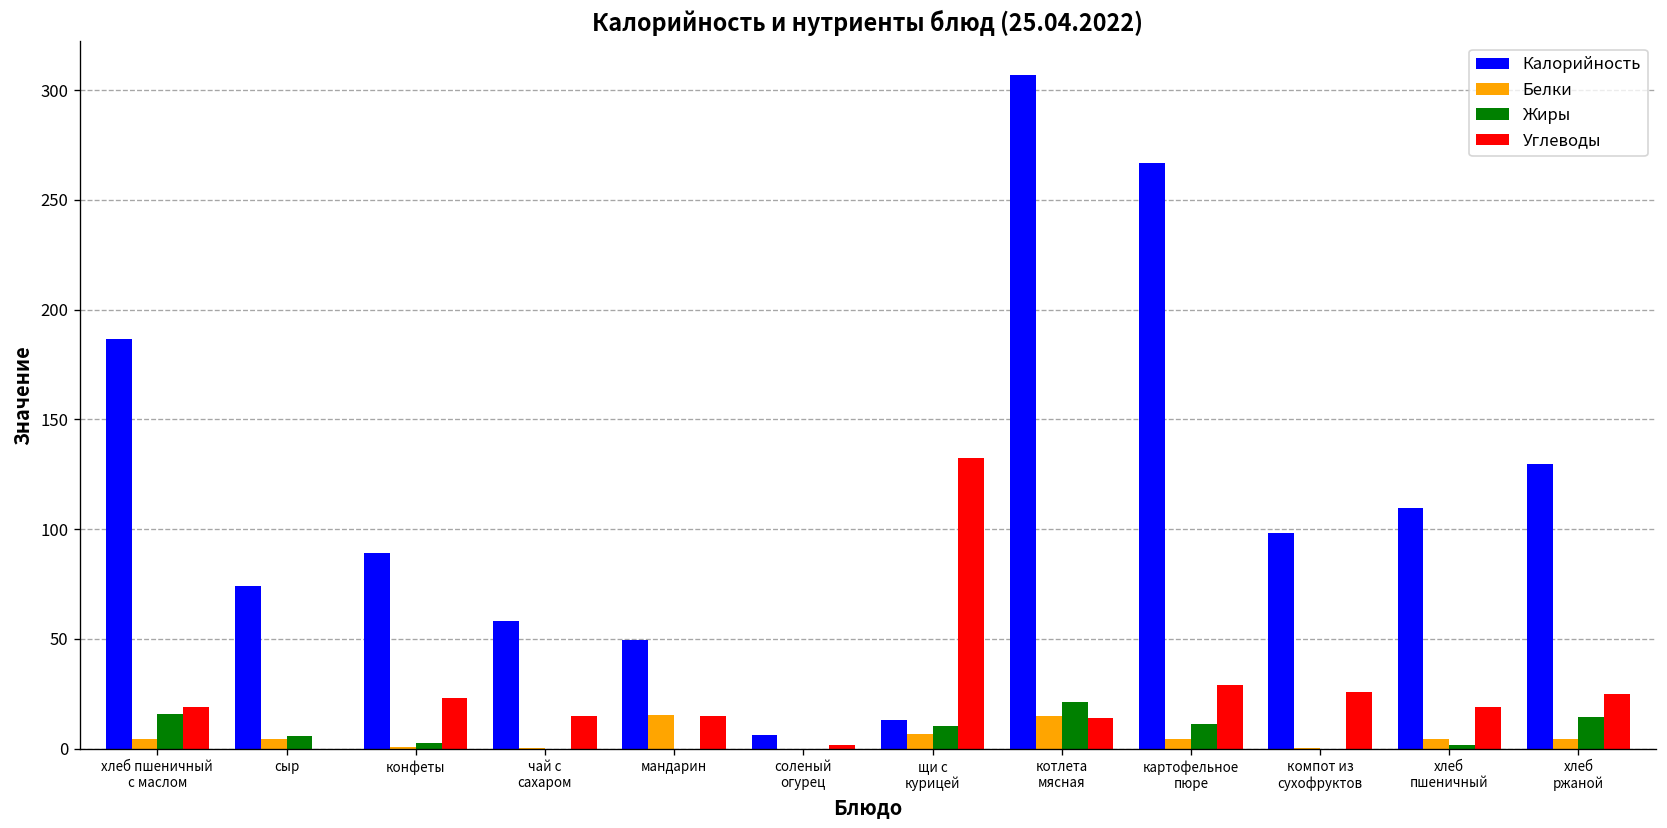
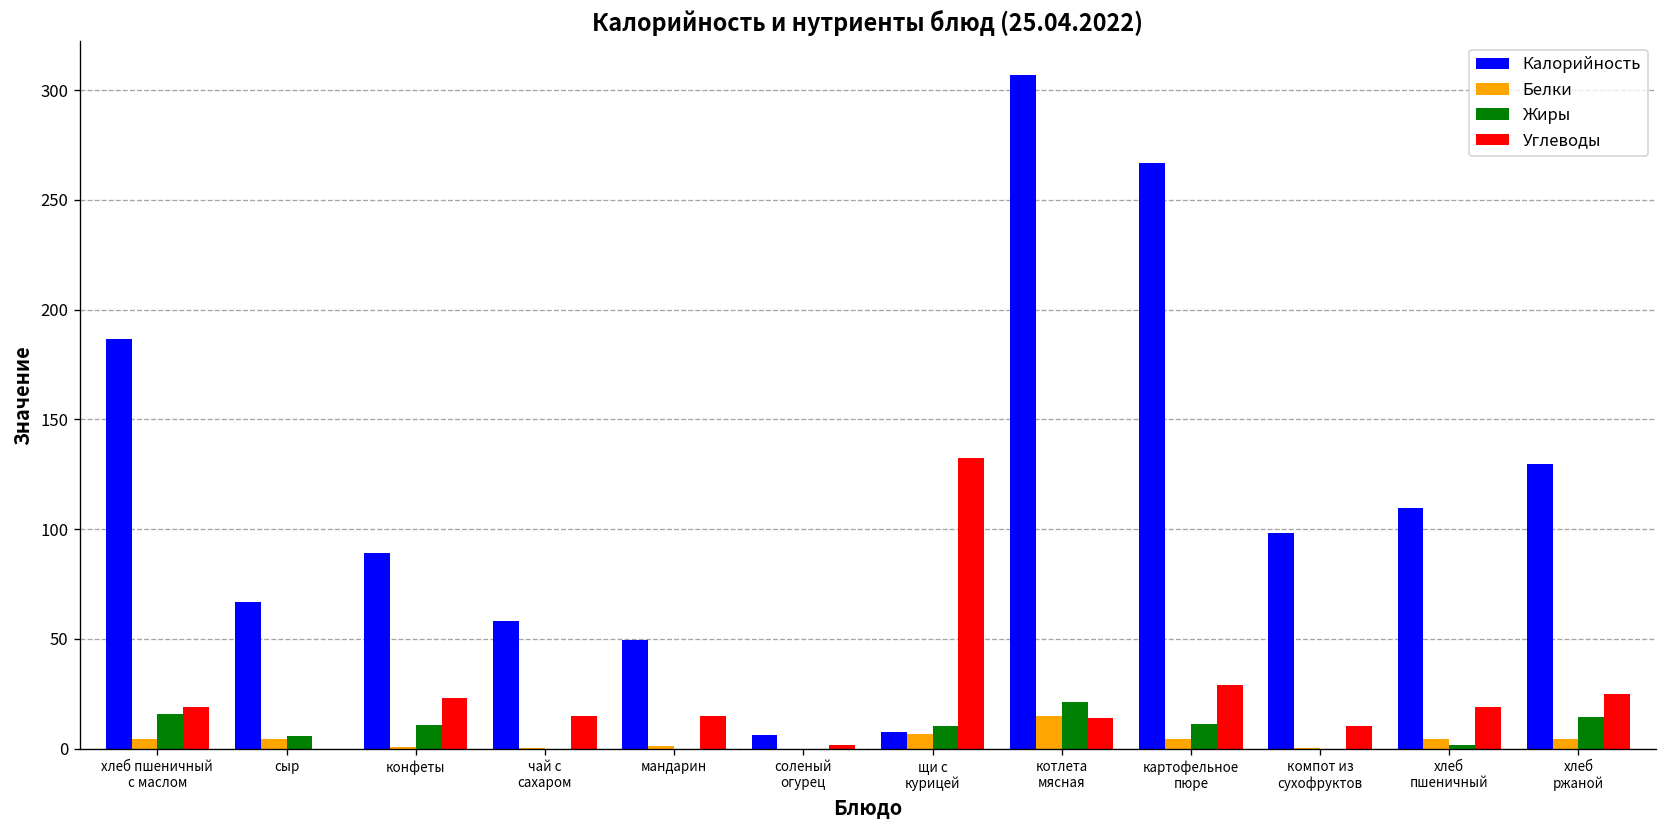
  {
    "Калорийность": {
      "хлеб пшеничный с маслом": 187,
-     "сыр": 74,
+     "сыр": 67,
      "конфеты": 89,
      "чай с сахаром": 58,
      "мандарин": 49,
      "соленый огурец": 6,
-     "щи с курицей": 13,
+     "щи с курицей": 8,
      "котлета мясная": 307,
      "картофельное пюре": 267,
      "компот из сухофруктов": 98,
      "хлеб пшеничный": 110,
      "хлеб ржаной": 130
    },
    "Белки": {
      "хлеб пшеничный с маслом": 4,
      "сыр": 5,
-     "мандарин": 15,
+     "мандарин": 1,
      "соленый огурец": 0,
      "щи с курицей": 7,
      "котлета мясная": 15,
      "картофельное пюре": 4,
      "хлеб пшеничный": 4,
      "хлеб ржаной": 4
    },
    "Жиры": {
      "хлеб пшеничный с маслом": 16,
      "сыр": 6,
-     "конфеты": 3,
+     "конфеты": 11,
      "чай с сахаром": 0,
      "мандарин": 0,
      "соленый огурец": 0,
      "щи с курицей": 10,
      "котлета мясная": 21,
      "картофельное пюре": 11,
      "компот из сухофруктов": 0,
      "хлеб пшеничный": 2,
      "хлеб ржаной": 15
    },
    "Углеводы": {
      "хлеб пшеничный с маслом": 19,
      "сыр": 0,
      "конфеты": 23,
      "чай с сахаром": 15,
      "мандарин": 15,
      "соленый огурец": 2,
      "щи с курицей": 133,
      "котлета мясная": 14,
      "картофельное пюре": 29,
-     "компот из сухофруктов": 26,
+     "компот из сухофруктов": 10,
      "хлеб пшеничный": 19,
      "хлеб ржаной": 25
    }
  }
